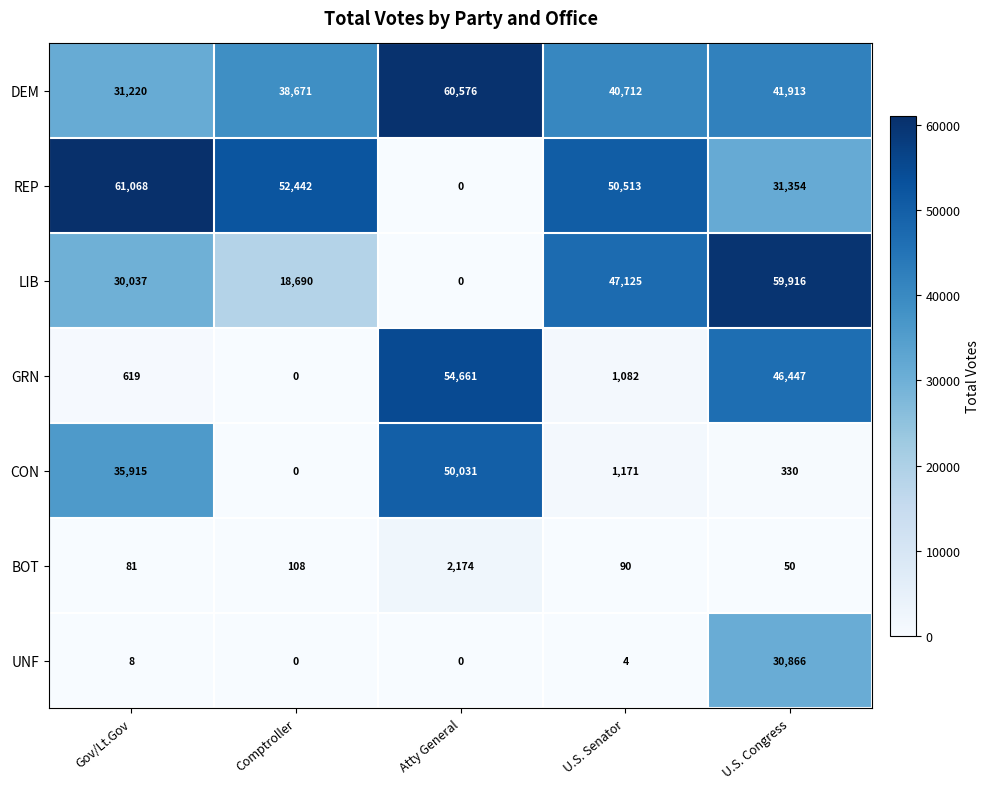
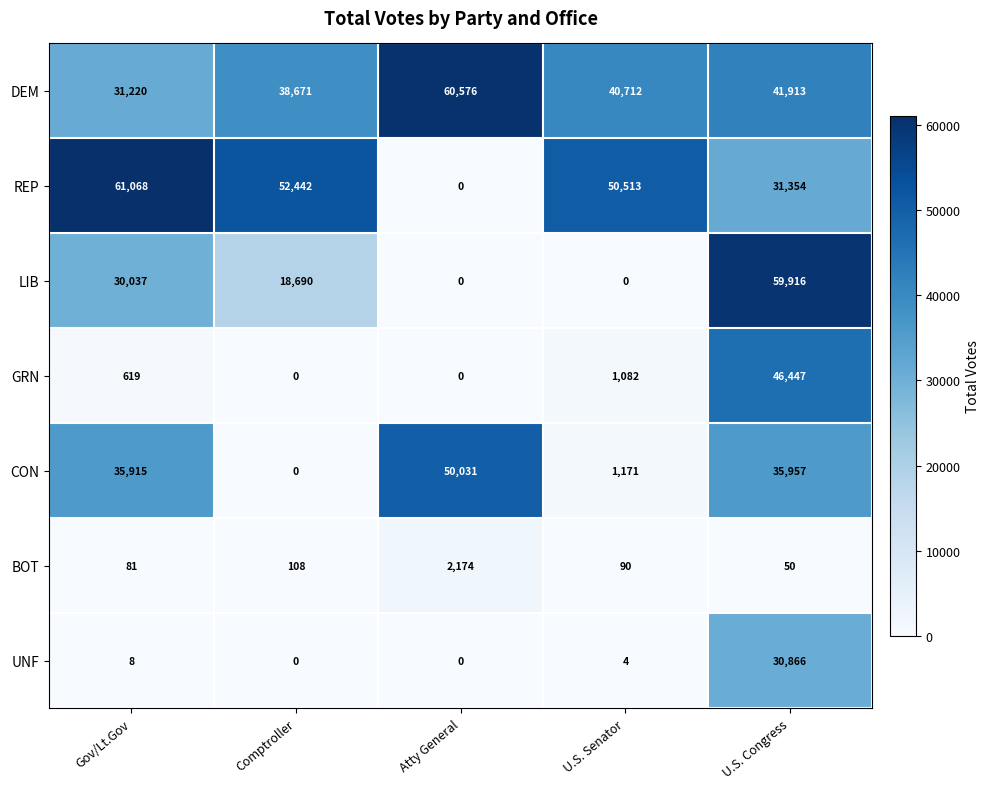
  {
    "DEM": {
      "Gov/Lt.Gov": "31,220",
      "Comptroller": "38,671",
      "Atty General": "60,576",
      "U.S. Senator": "40,712",
      "U.S. Congress": "41,913"
    },
    "REP": {
      "Gov/Lt.Gov": "61,068",
      "Comptroller": "52,442",
      "Atty General": "0",
      "U.S. Senator": "50,513",
      "U.S. Congress": "31,354"
    },
    "LIB": {
      "Gov/Lt.Gov": "30,037",
      "Comptroller": "18,690",
      "Atty General": "0",
-     "U.S. Senator": "47,125",
+     "U.S. Senator": "0",
      "U.S. Congress": "59,916"
    },
    "GRN": {
      "Gov/Lt.Gov": "619",
      "Comptroller": "0",
-     "Atty General": "54,661",
+     "Atty General": "0",
      "U.S. Senator": "1,082",
      "U.S. Congress": "46,447"
    },
    "CON": {
      "Gov/Lt.Gov": "35,915",
      "Comptroller": "0",
      "Atty General": "50,031",
      "U.S. Senator": "1,171",
-     "U.S. Congress": "330"
+     "U.S. Congress": "35,957"
    },
    "BOT": {
      "Gov/Lt.Gov": "81",
      "Comptroller": "108",
      "Atty General": "2,174",
      "U.S. Senator": "90",
      "U.S. Congress": "50"
    },
    "UNF": {
      "Gov/Lt.Gov": "8",
      "Comptroller": "0",
      "Atty General": "0",
      "U.S. Senator": "4",
      "U.S. Congress": "30,866"
    }
  }
